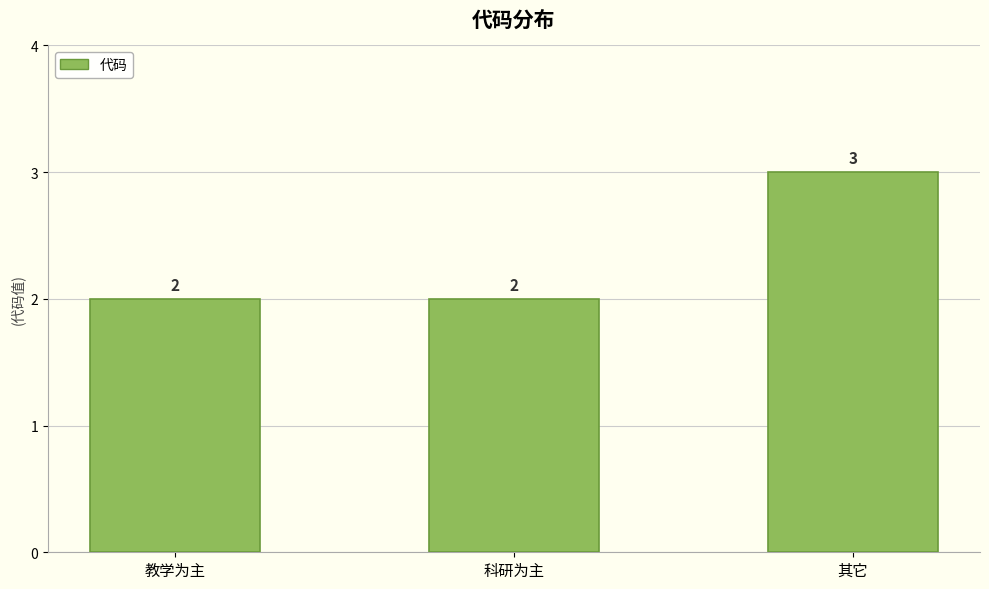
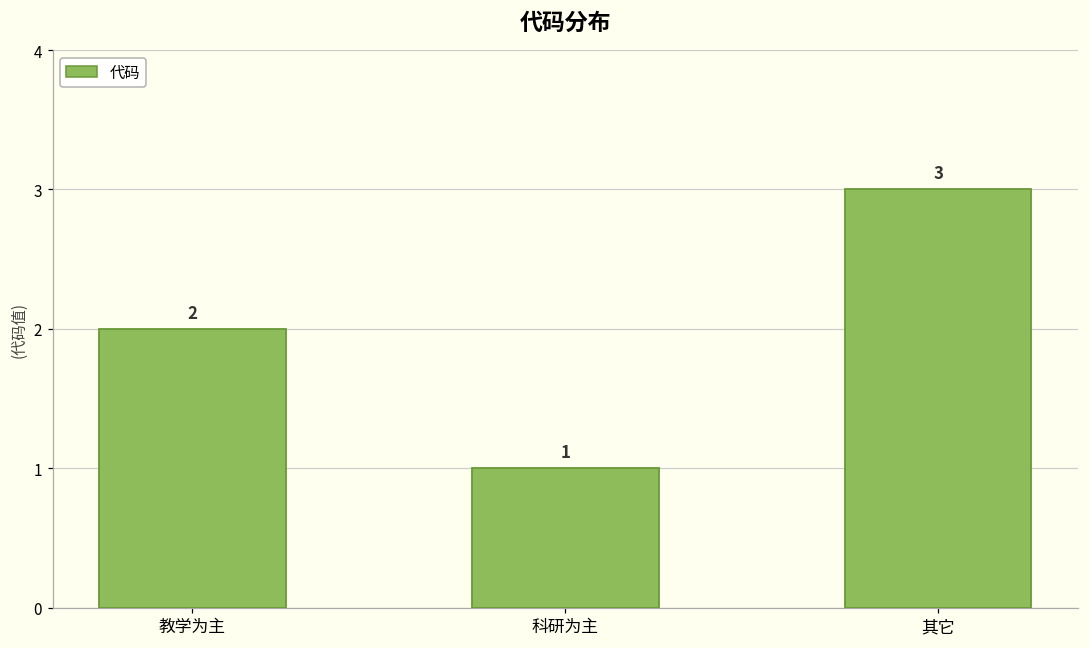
  {
    "教学为主": 2,
-   "科研为主": 2,
+   "科研为主": 1,
    "其它": 3
  }
